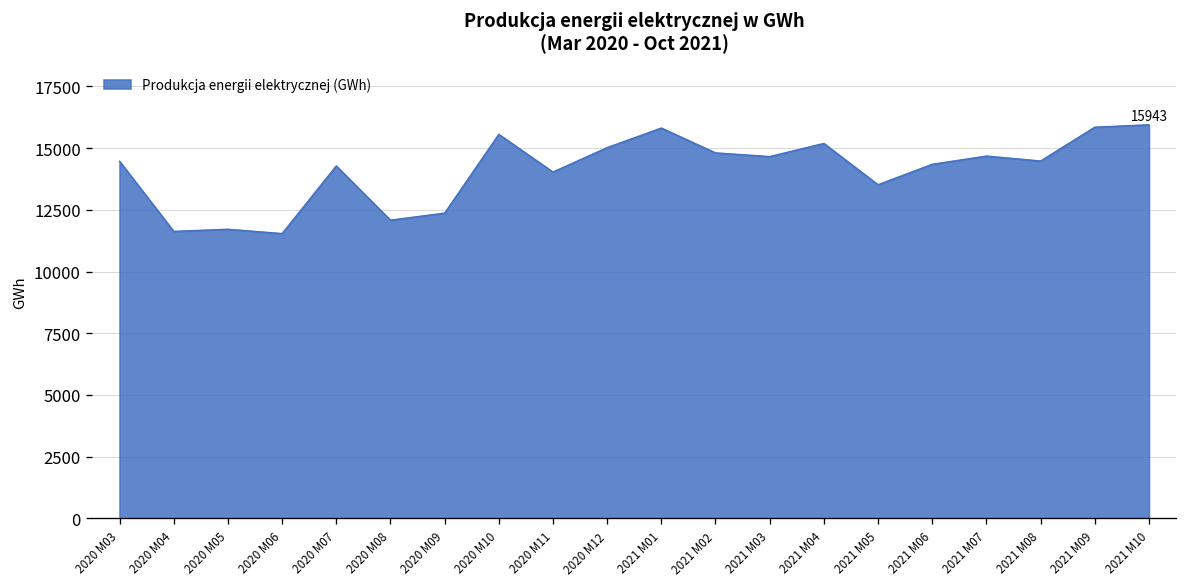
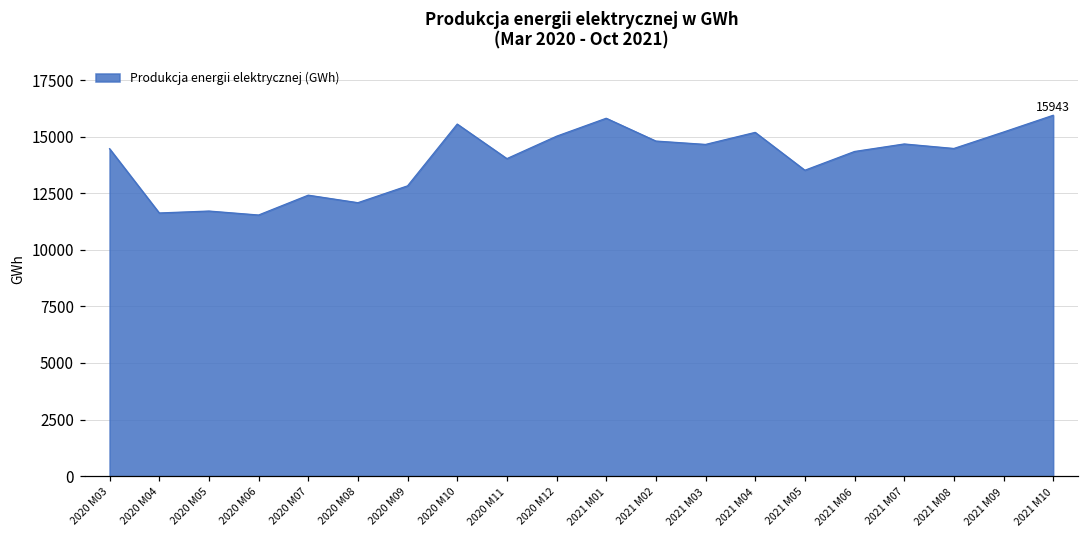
  {
    "2020 M03": 14500,
    "2020 M04": 11600,
    "2020 M05": 11700,
    "2020 M06": 11500,
-   "2020 M07": 14300,
+   "2020 M07": 12400,
    "2020 M08": 12100,
-   "2020 M09": 12400,
+   "2020 M09": 12800,
    "2020 M10": 15600,
    "2020 M11": 14000,
    "2020 M12": 15000,
    "2021 M01": 15800,
    "2021 M02": 14800,
    "2021 M03": 14700,
    "2021 M04": 15200,
    "2021 M05": 13500,
    "2021 M06": 14300,
    "2021 M07": 14700,
    "2021 M08": 14500,
-   "2021 M09": 15800
+   "2021 M09": 15200
  }
